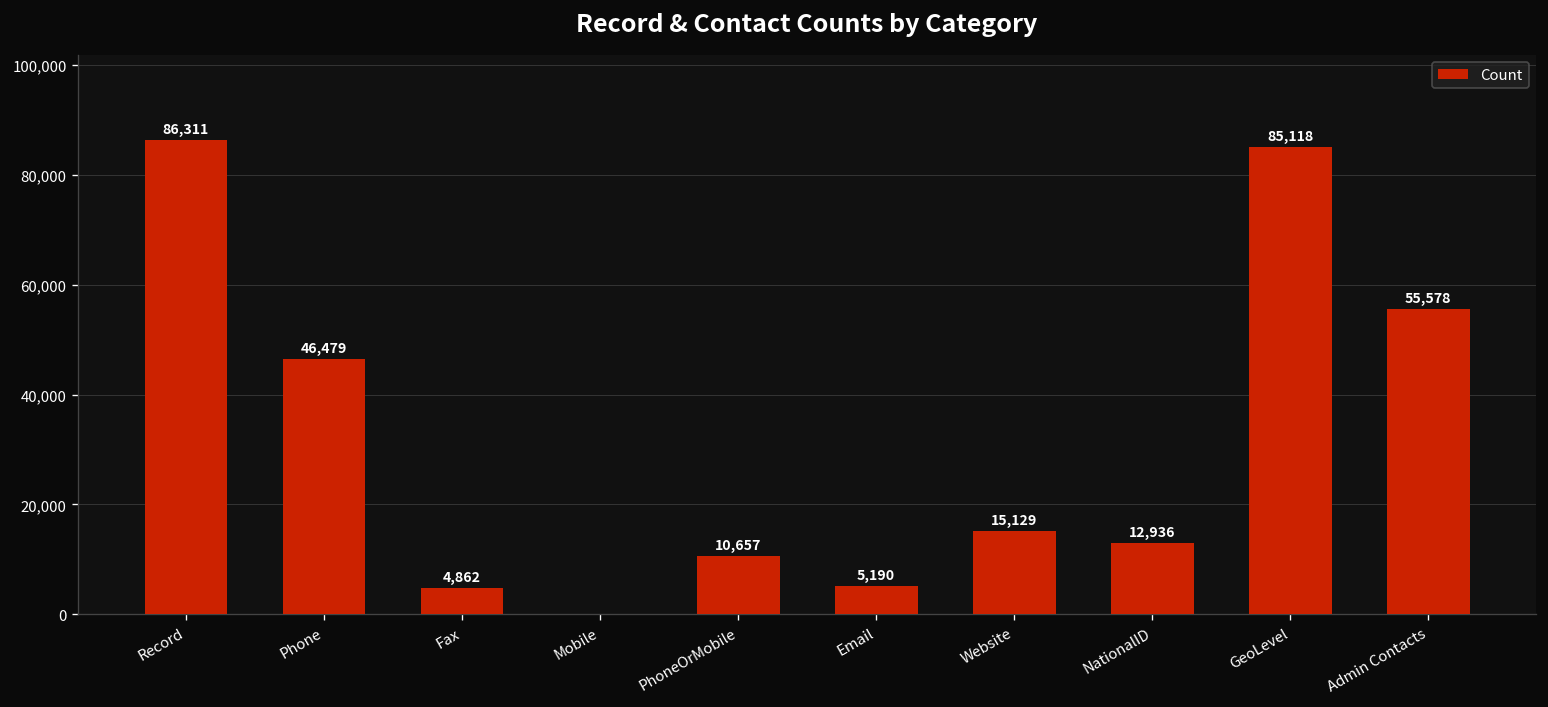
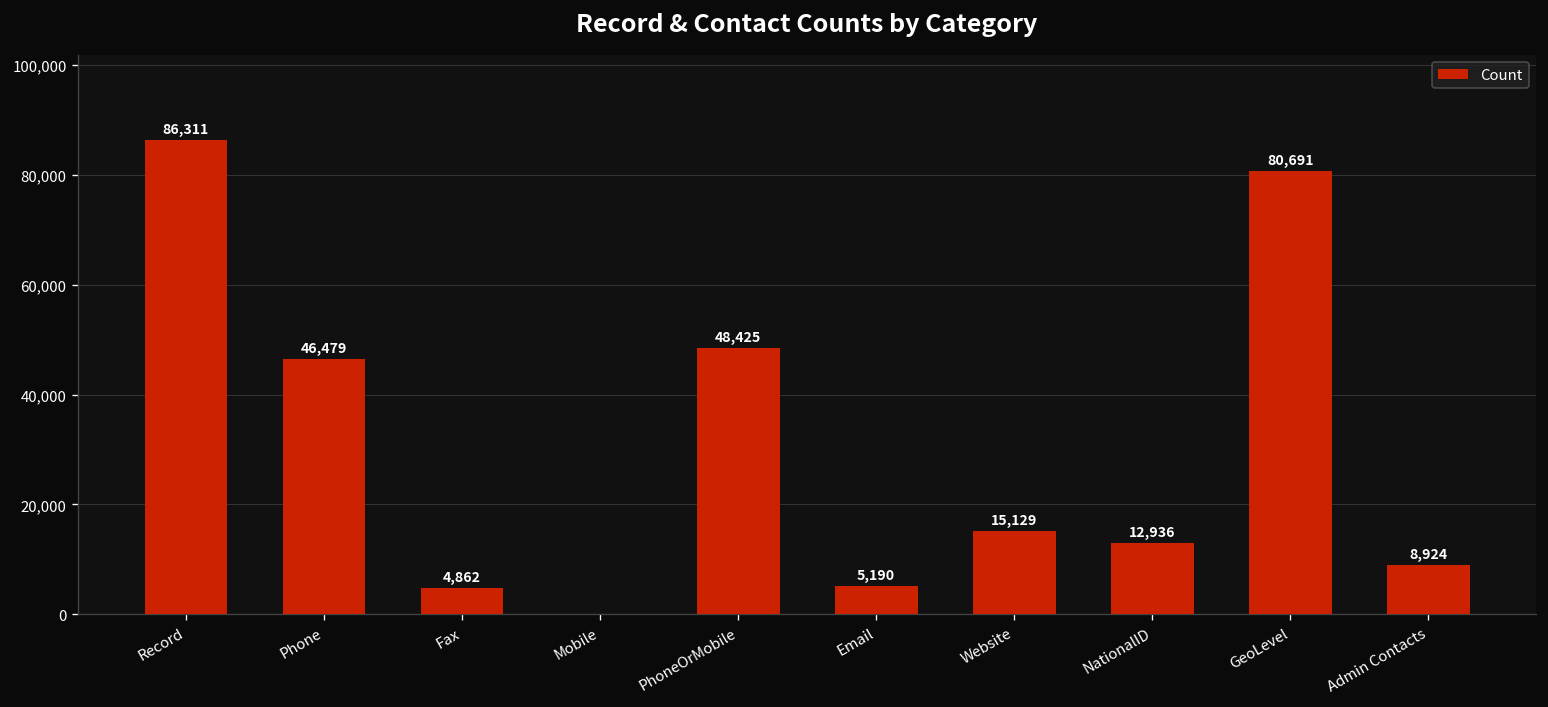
  {
    "Record": "86,311",
    "Phone": "46,479",
    "Fax": "4,862",
-   "PhoneOrMobile": "10,657",
+   "PhoneOrMobile": "48,425",
    "Email": "5,190",
    "Website": "15,129",
    "NationalID": "12,936",
-   "GeoLevel": "85,118",
-   "Admin Contacts": "55,578"
+   "GeoLevel": "80,691",
+   "Admin Contacts": "8,924"
  }
